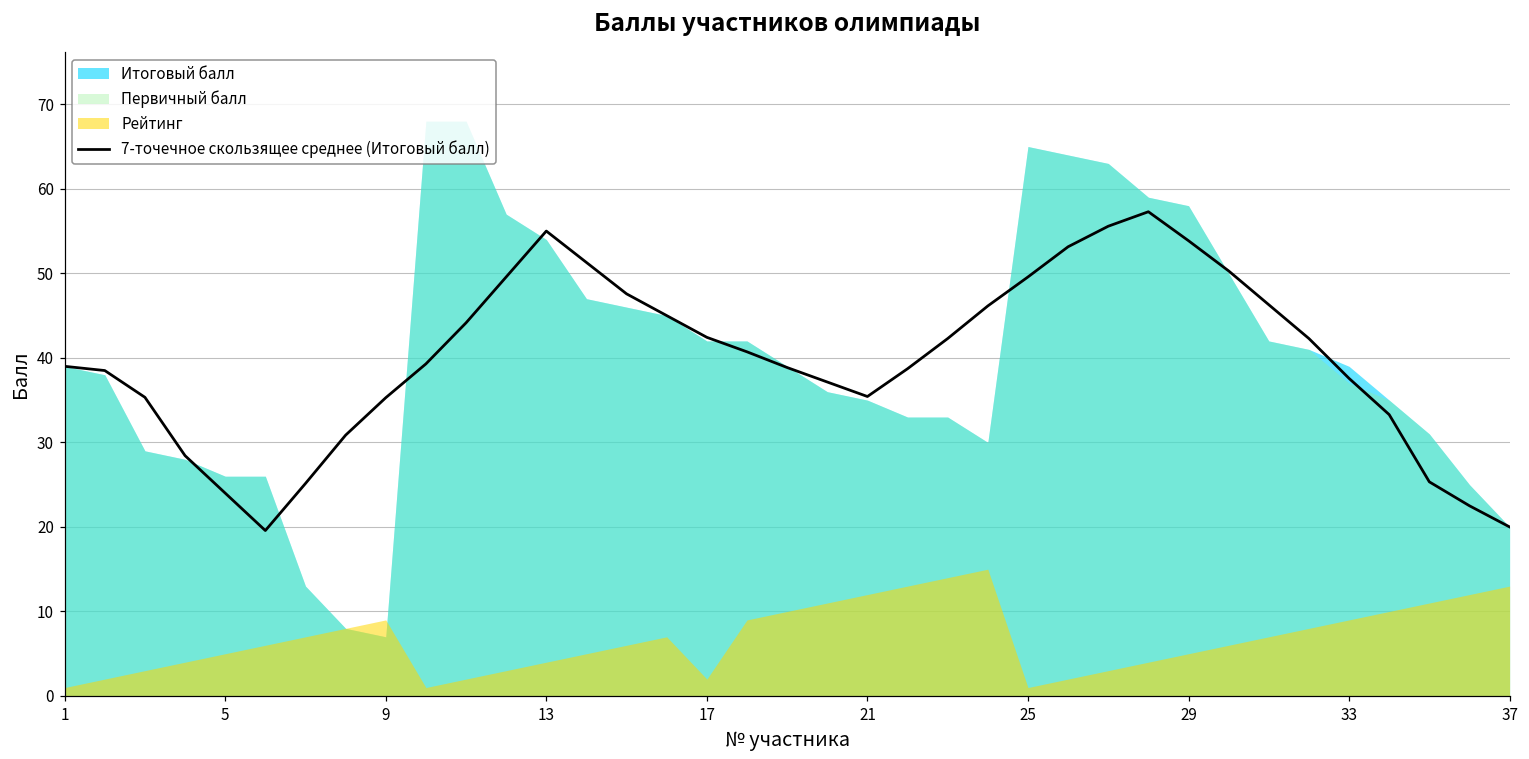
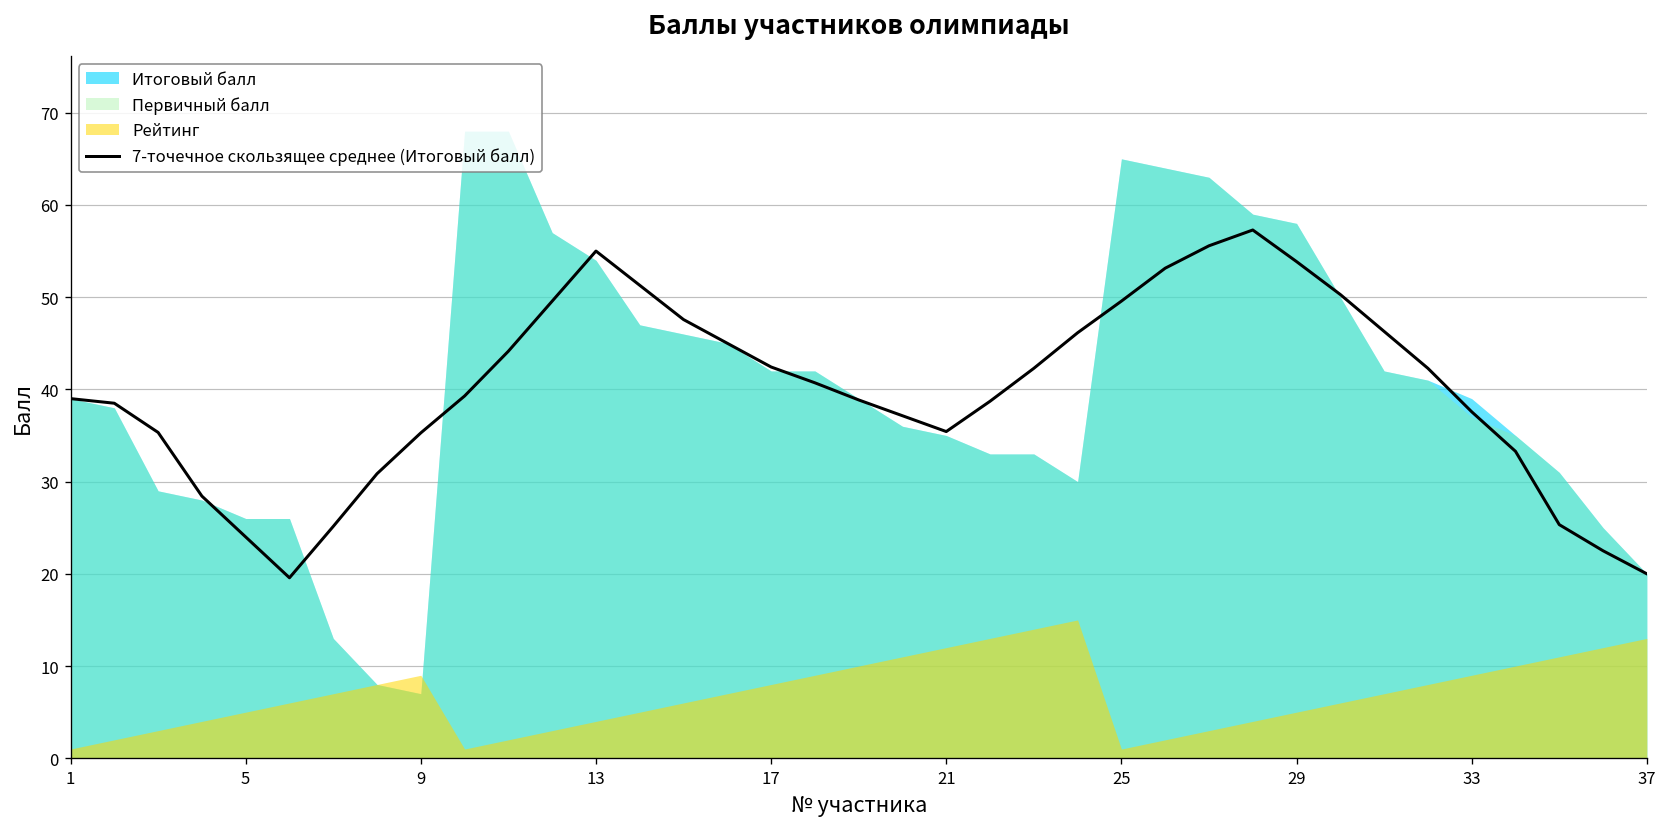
  {
    "7-точечное скользящее среднее (Итоговый балл)": {
      "5": 24,
      "9": 35,
      "13": 55,
      "17": 42,
      "21": 35,
      "25": 50,
      "29": 54,
      "33": 38
    },
    "Итоговый балл": {
      "33": 39
    },
    "Первичный балл": {
      "33": 37
    },
    "Рейтинг": {
      "1": 1,
      "5": 5,
      "9": 9,
      "13": 4,
-     "17": 2,
+     "17": 8,
      "21": 12,
      "25": 1,
      "29": 5,
      "33": 9,
      "37": 13
    }
  }
